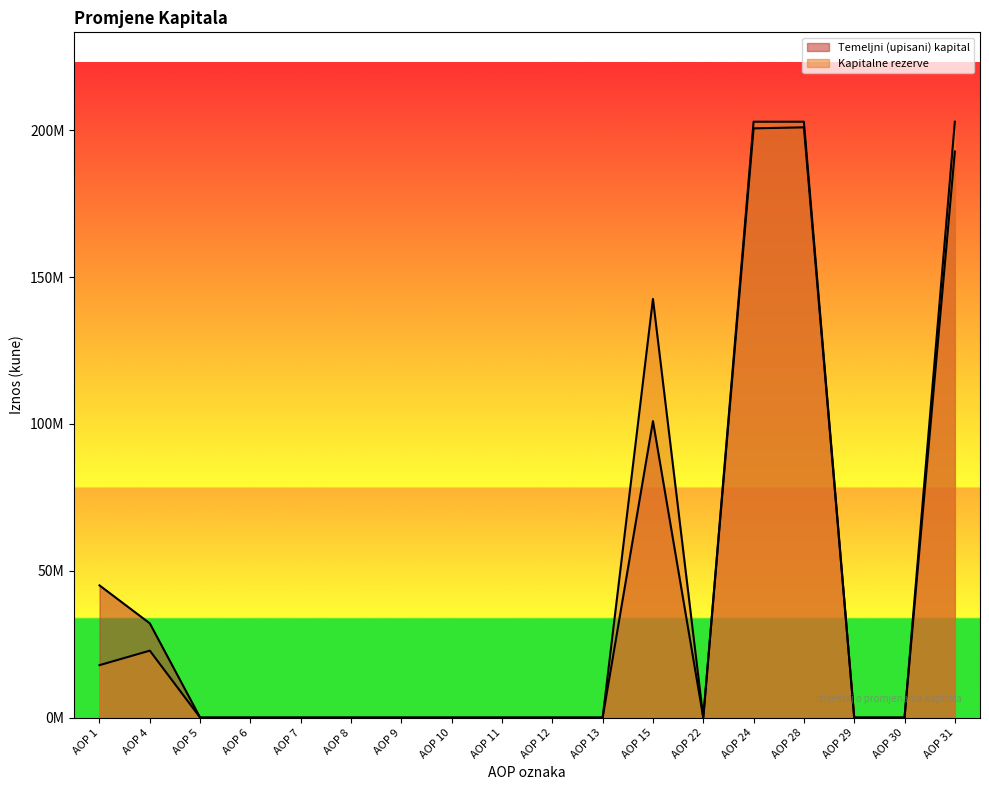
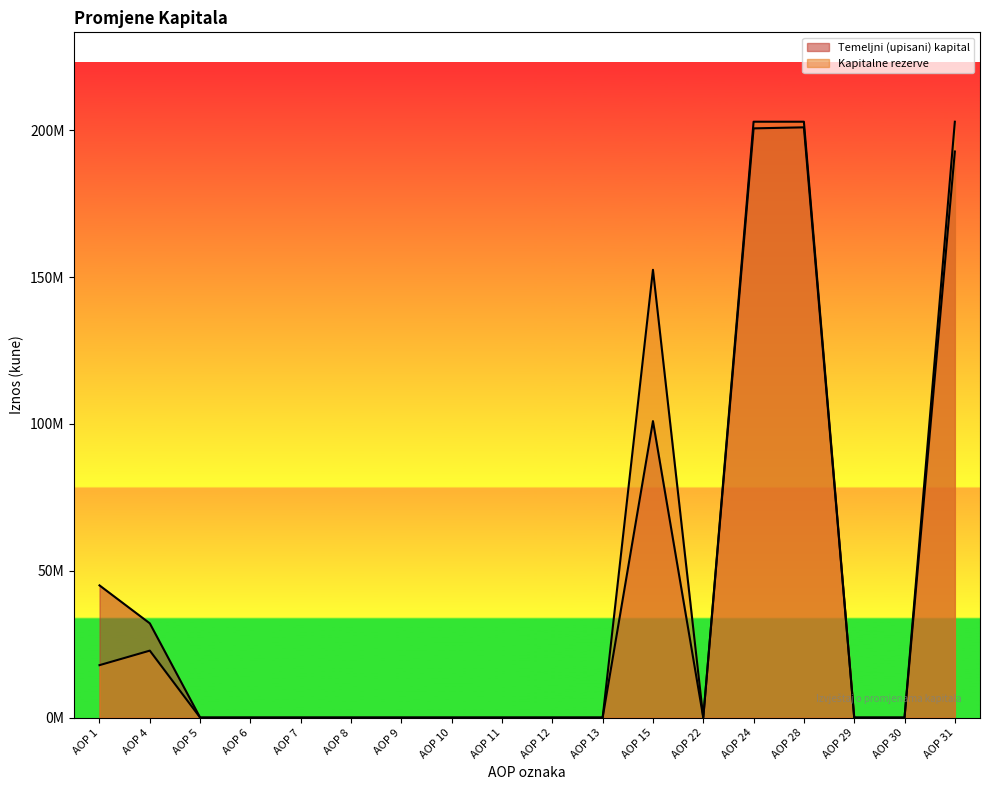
  {
    "Temeljni (upisani) kapital": {
      "AOP 1": 45000000,
      "AOP 4": 32000000,
      "AOP 15": 101000000,
      "AOP 24": 201000000,
      "AOP 28": 201000000,
      "AOP 31": 193000000
    },
    "Kapitalne rezerve": {
      "AOP 1": 18000000,
      "AOP 4": 23000000,
-     "AOP 15": 143000000,
+     "AOP 15": 152000000,
      "AOP 24": 203000000,
      "AOP 28": 203000000,
      "AOP 31": 203000000
    }
  }
